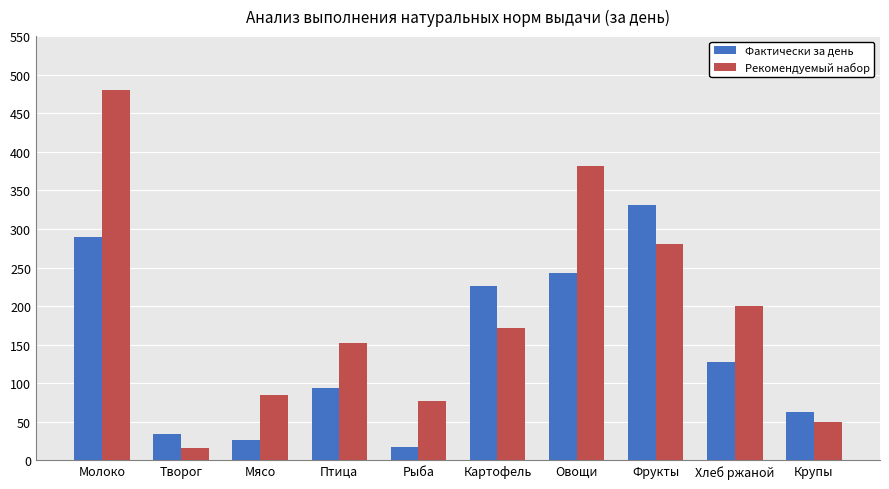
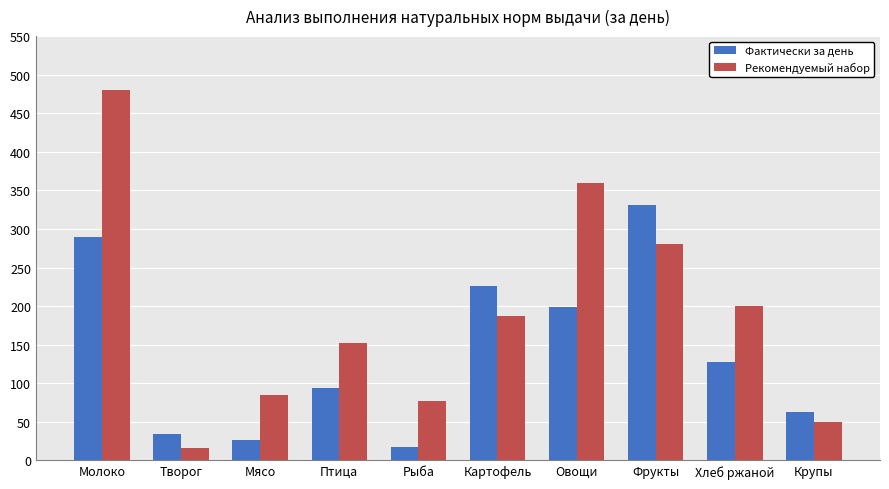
  {
    "Фактически за день": {
      "Молоко": 290,
      "Творог": 30,
      "Мясо": 30,
      "Птица": 90,
      "Рыба": 20,
      "Картофель": 230,
-     "Овощи": 240,
+     "Овощи": 200,
      "Фрукты": 330,
      "Хлеб ржаной": 130,
      "Крупы": 60
    },
    "Рекомендуемый набор": {
      "Молоко": 480,
      "Творог": 20,
      "Мясо": 90,
      "Птица": 150,
      "Рыба": 80,
-     "Картофель": 170,
-     "Овощи": 380,
+     "Картофель": 190,
+     "Овощи": 360,
      "Фрукты": 280,
      "Хлеб ржаной": 200,
      "Крупы": 50
    }
  }
